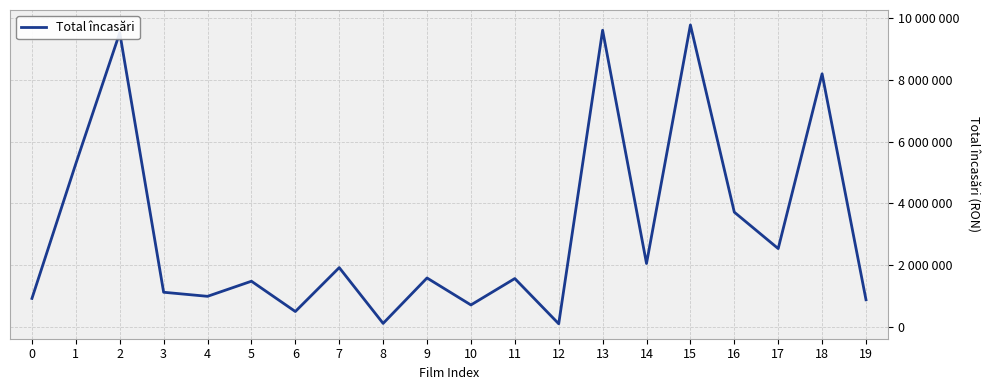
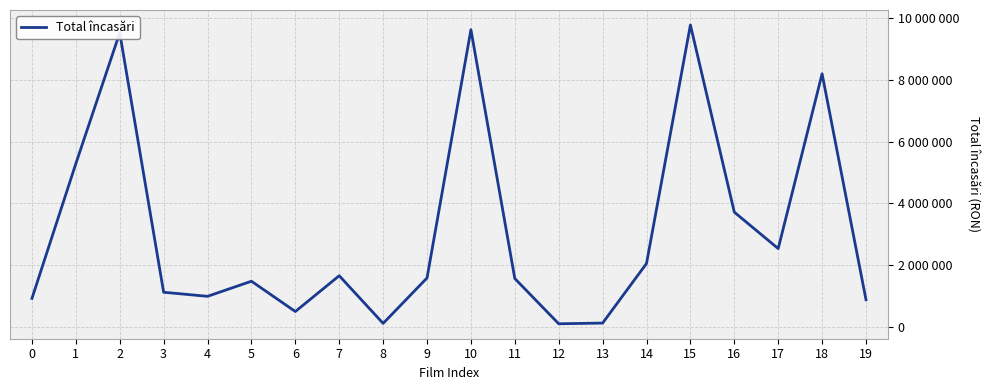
  {
    "0": 900000,
    "1": 5300000,
    "3": 1100000,
    "4": 1000000,
    "5": 1500000,
    "6": 500000,
-   "7": 1900000,
+   "7": 1700000,
    "8": 100000,
    "9": 1600000,
-   "10": 700000,
+   "10": 9600000,
    "11": 1600000,
    "12": 100000,
-   "13": 9600000,
+   "13": 100000,
    "14": 2100000,
    "15": 9800000,
    "16": 3700000,
    "17": 2500000,
    "18": 8200000,
    "19": 900000
  }
